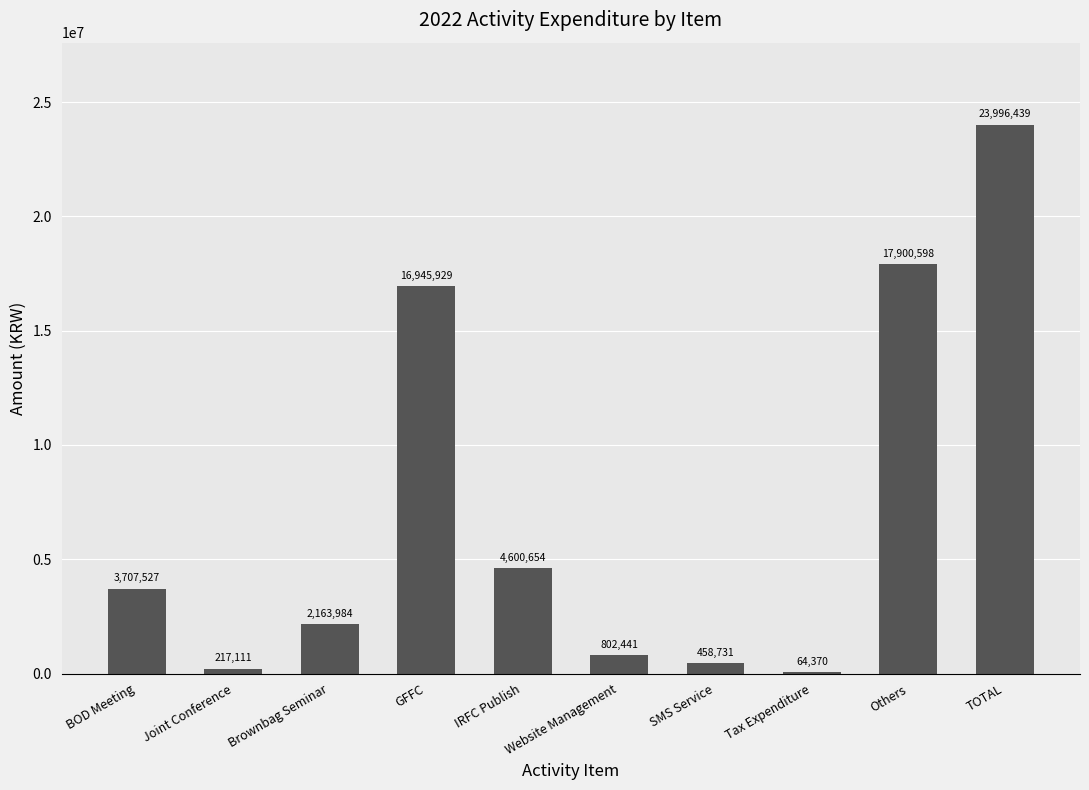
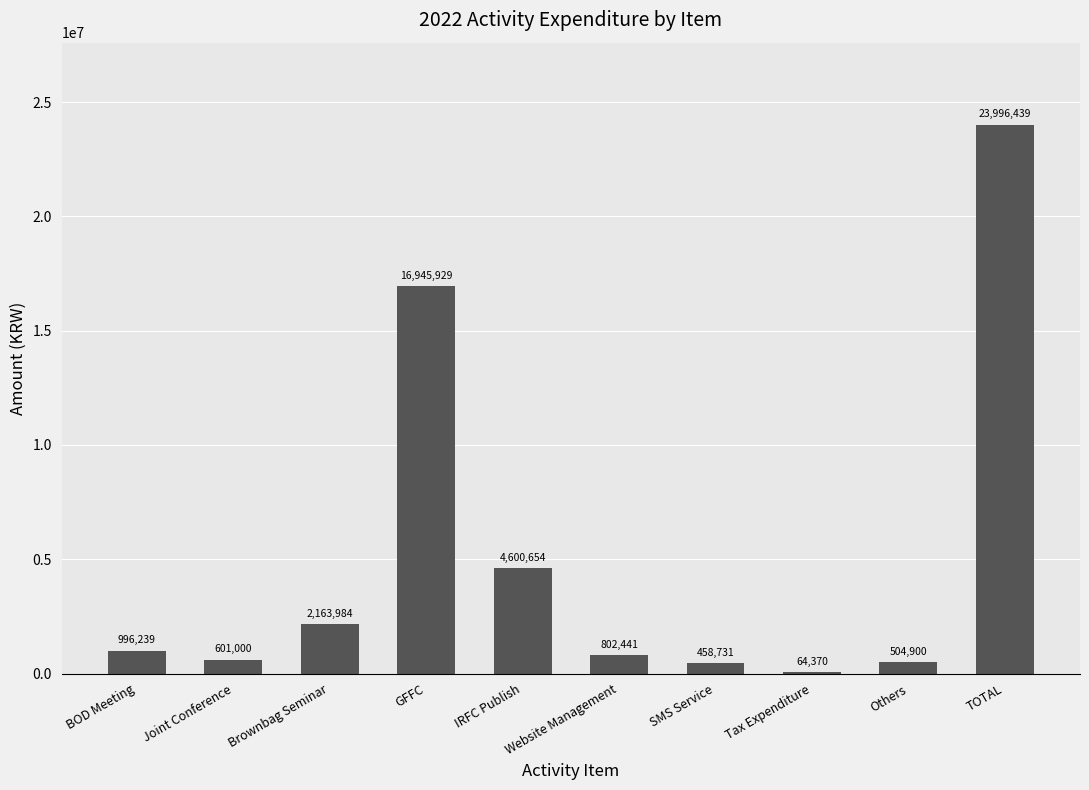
  {
-   "BOD Meeting": "3,707,527",
-   "Joint Conference": "217,111",
+   "BOD Meeting": "996,239",
+   "Joint Conference": "601,000",
    "Brownbag Seminar": "2,163,984",
    "GFFC": "16,945,929",
    "IRFC Publish": "4,600,654",
    "Website Management": "802,441",
    "SMS Service": "458,731",
    "Tax Expenditure": "64,370",
-   "Others": "17,900,598",
+   "Others": "504,900",
    "TOTAL": "23,996,439"
  }
